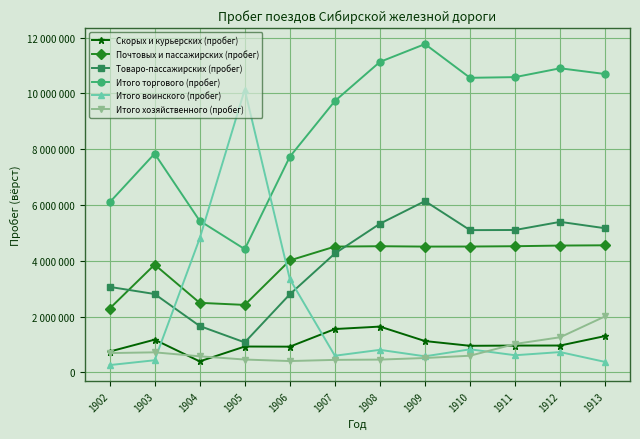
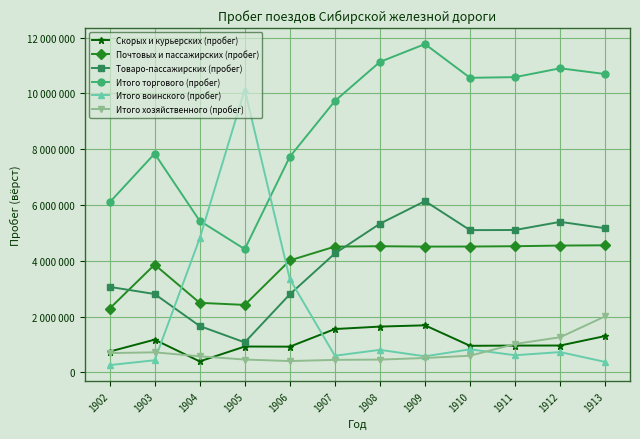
  {
    "Скорых и курьерских (пробег)": {
      "1903": 1200000,
      "1904": 400000,
      "1905": 900000,
      "1906": 900000,
      "1907": 1600000,
      "1908": 1600000,
-     "1909": 1100000,
+     "1909": 1700000,
      "1910": 1000000,
      "1912": 1000000,
      "1913": 1300000
    }
  }
